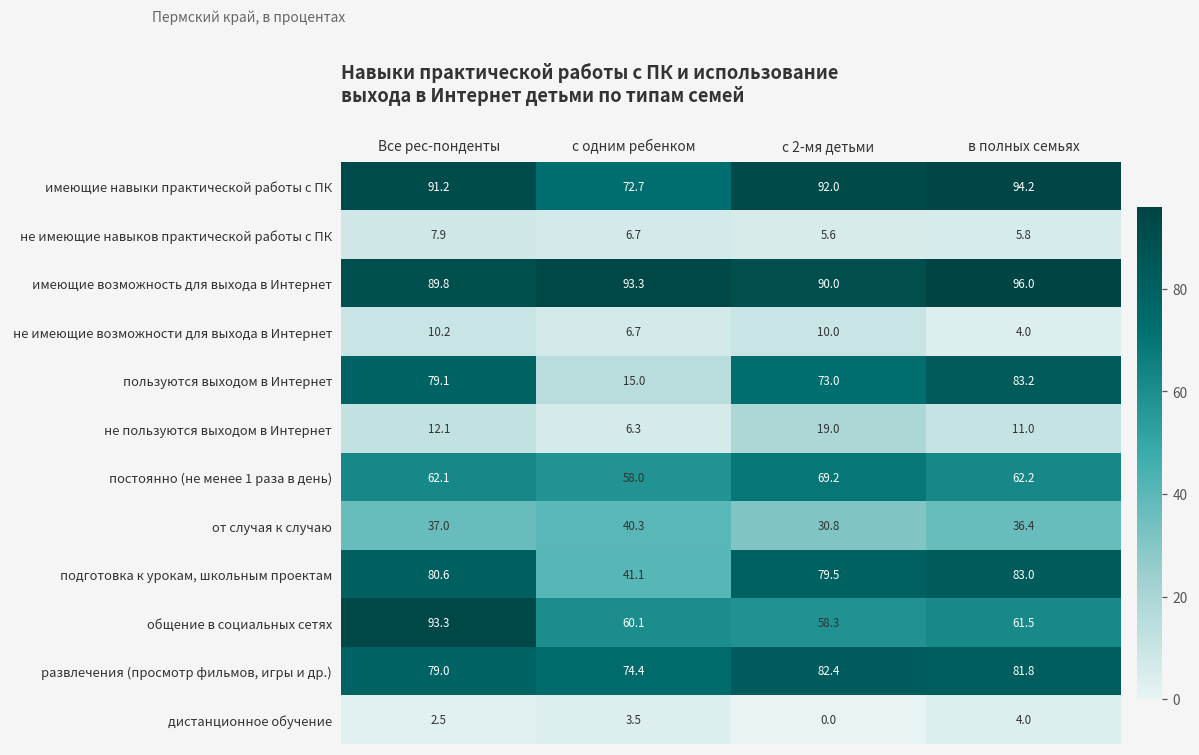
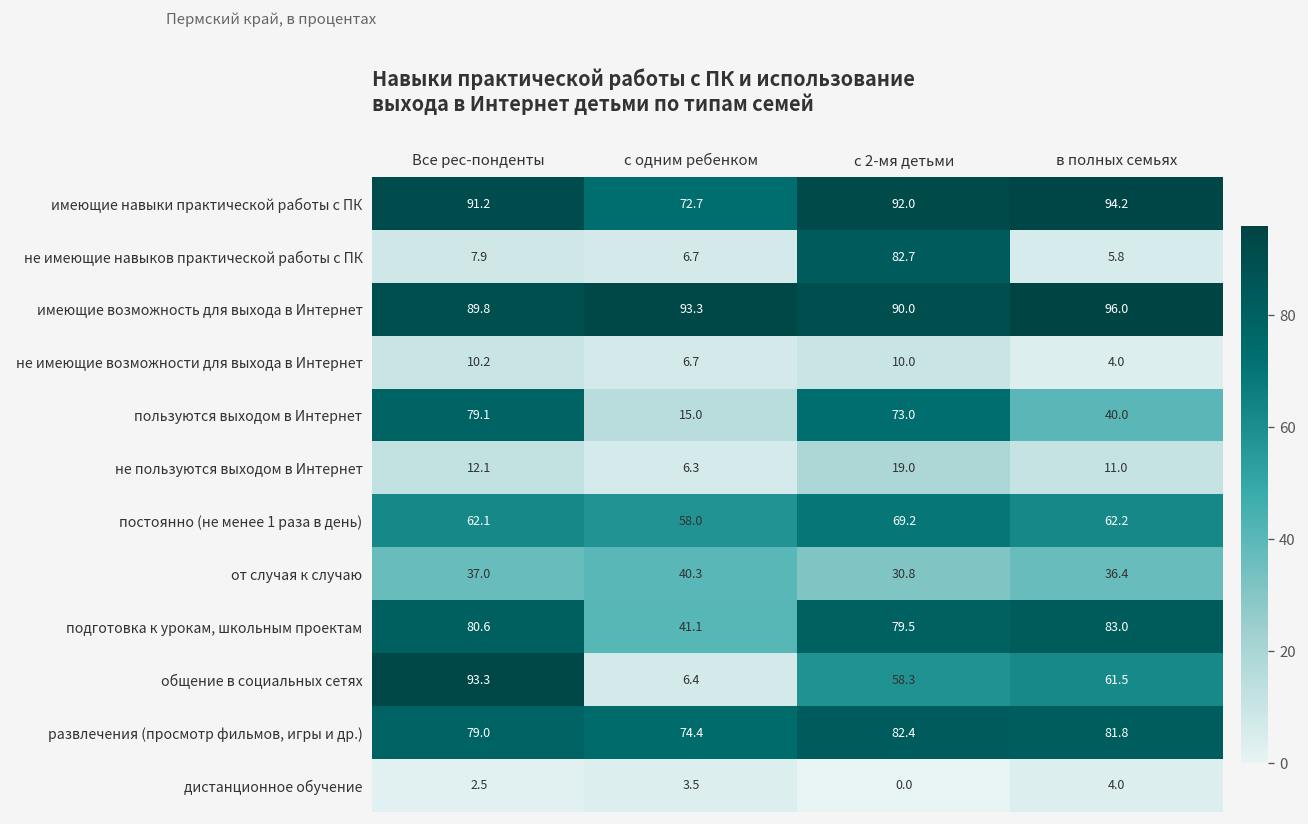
  {
    "имеющие навыки практической работы с ПК": {
      "Все рес-понденты": 91.2,
      "с одним ребенком": 72.7,
      "с 2-мя детьми": 92.0,
      "в полных семьях": 94.2
    },
    "не имеющие навыков практической работы с ПК": {
      "Все рес-понденты": 7.9,
      "с одним ребенком": 6.7,
-     "с 2-мя детьми": 5.6,
+     "с 2-мя детьми": 82.7,
      "в полных семьях": 5.8
    },
    "имеющие возможность для выхода в Интернет": {
      "Все рес-понденты": 89.8,
      "с одним ребенком": 93.3,
      "с 2-мя детьми": 90.0,
      "в полных семьях": 96.0
    },
    "не имеющие возможности для выхода в Интернет": {
      "Все рес-понденты": 10.2,
      "с одним ребенком": 6.7,
      "с 2-мя детьми": 10.0,
      "в полных семьях": 4.0
    },
    "пользуются выходом в Интернет": {
      "Все рес-понденты": 79.1,
      "с одним ребенком": 15.0,
      "с 2-мя детьми": 73.0,
-     "в полных семьях": 83.2
+     "в полных семьях": 40.0
    },
    "не пользуются выходом в Интернет": {
      "Все рес-понденты": 12.1,
      "с одним ребенком": 6.3,
      "с 2-мя детьми": 19.0,
      "в полных семьях": 11.0
    },
    "постоянно (не менее 1 раза в день)": {
      "Все рес-понденты": 62.1,
      "с одним ребенком": 58.0,
      "с 2-мя детьми": 69.2,
      "в полных семьях": 62.2
    },
    "от случая к случаю": {
      "Все рес-понденты": 37.0,
      "с одним ребенком": 40.3,
      "с 2-мя детьми": 30.8,
      "в полных семьях": 36.4
    },
    "подготовка к урокам, школьным проектам": {
      "Все рес-понденты": 80.6,
      "с одним ребенком": 41.1,
      "с 2-мя детьми": 79.5,
      "в полных семьях": 83.0
    },
    "общение в социальных сетях": {
      "Все рес-понденты": 93.3,
-     "с одним ребенком": 60.1,
+     "с одним ребенком": 6.4,
      "с 2-мя детьми": 58.3,
      "в полных семьях": 61.5
    },
    "развлечения (просмотр фильмов, игры и др.)": {
      "Все рес-понденты": 79.0,
      "с одним ребенком": 74.4,
      "с 2-мя детьми": 82.4,
      "в полных семьях": 81.8
    },
    "дистанционное обучение": {
      "Все рес-понденты": 2.5,
      "с одним ребенком": 3.5,
      "с 2-мя детьми": 0.0,
      "в полных семьях": 4.0
    }
  }
